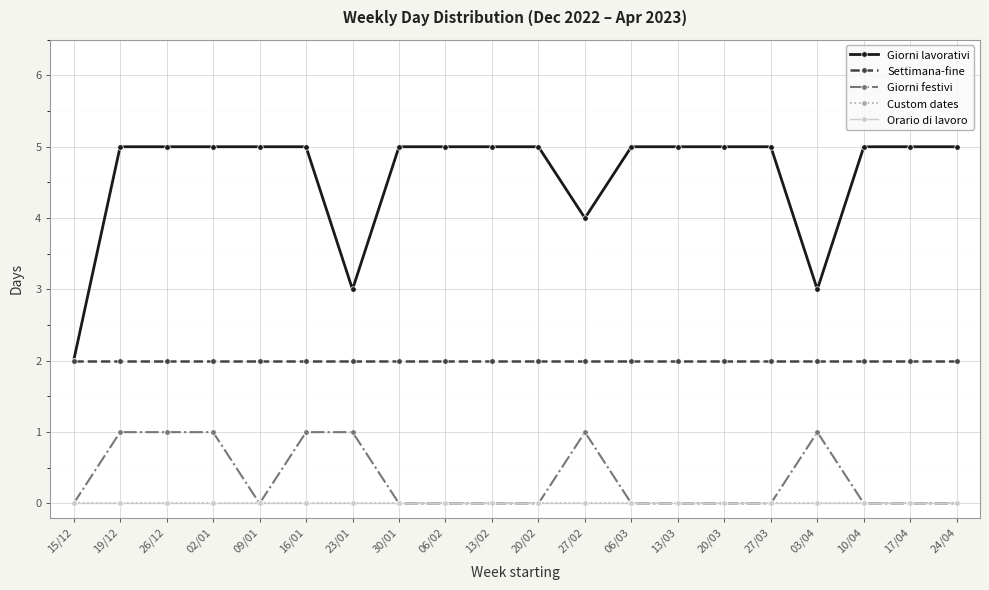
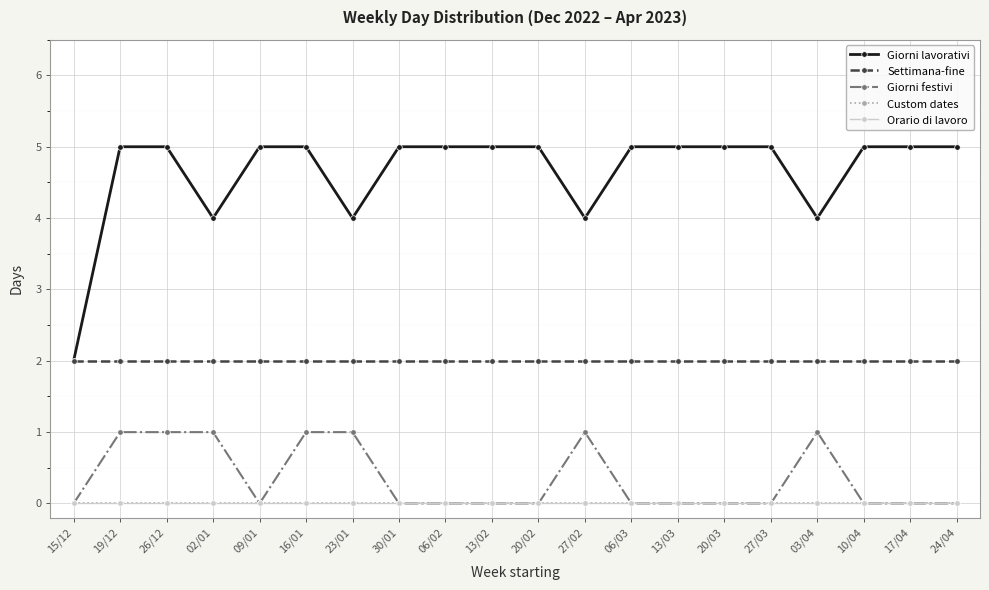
  {
    "Giorni lavorativi": {
      "19/12": 5,
      "26/12": 5,
-     "02/01": 5,
+     "02/01": 4,
      "09/01": 5,
      "16/01": 5,
-     "23/01": 3,
+     "23/01": 4,
      "30/01": 5,
      "06/02": 5,
      "13/02": 5,
      "20/02": 5,
      "27/02": 4,
      "06/03": 5,
      "13/03": 5,
      "20/03": 5,
      "27/03": 5,
-     "03/04": 3,
+     "03/04": 4,
      "10/04": 5,
      "17/04": 5,
      "24/04": 5
    },
    "Settimana-fine": {
      "19/12": 2,
      "26/12": 2,
      "02/01": 2,
      "09/01": 2,
      "16/01": 2,
      "23/01": 2,
      "30/01": 2,
      "06/02": 2,
      "13/02": 2,
      "20/02": 2,
      "27/02": 2,
      "06/03": 2,
      "13/03": 2,
      "20/03": 2,
      "27/03": 2,
      "03/04": 2,
      "10/04": 2,
      "17/04": 2,
      "24/04": 2
    },
    "Giorni festivi": {
      "19/12": 1,
      "26/12": 1,
      "02/01": 1,
      "16/01": 1,
      "23/01": 1,
      "27/02": 1,
      "03/04": 1
    },
    "Orario di lavoro": {
      "19/12": 0,
      "26/12": 0,
      "02/01": 0,
      "16/01": 0,
      "23/01": 0,
      "27/02": 0,
      "03/04": 0
    }
  }
